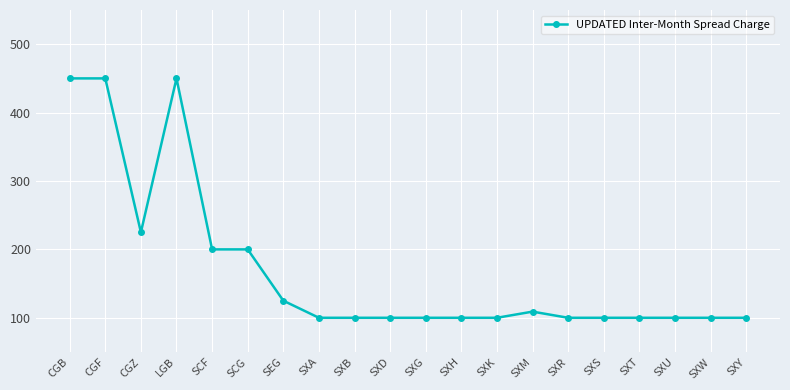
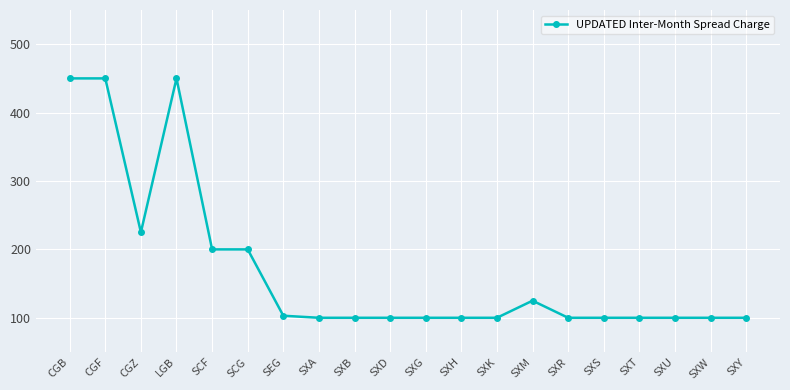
  {
    "CGB": 450,
    "CGF": 450,
    "CGZ": 230,
    "LGB": 450,
    "SCF": 200,
    "SCG": 200,
-   "SEG": 130,
+   "SEG": 100,
    "SXA": 100,
    "SXB": 100,
    "SXD": 100,
    "SXG": 100,
    "SXH": 100,
    "SXK": 100,
-   "SXM": 110,
+   "SXM": 130,
    "SXR": 100,
    "SXS": 100,
    "SXT": 100,
    "SXU": 100,
    "SXW": 100,
    "SXY": 100
  }
